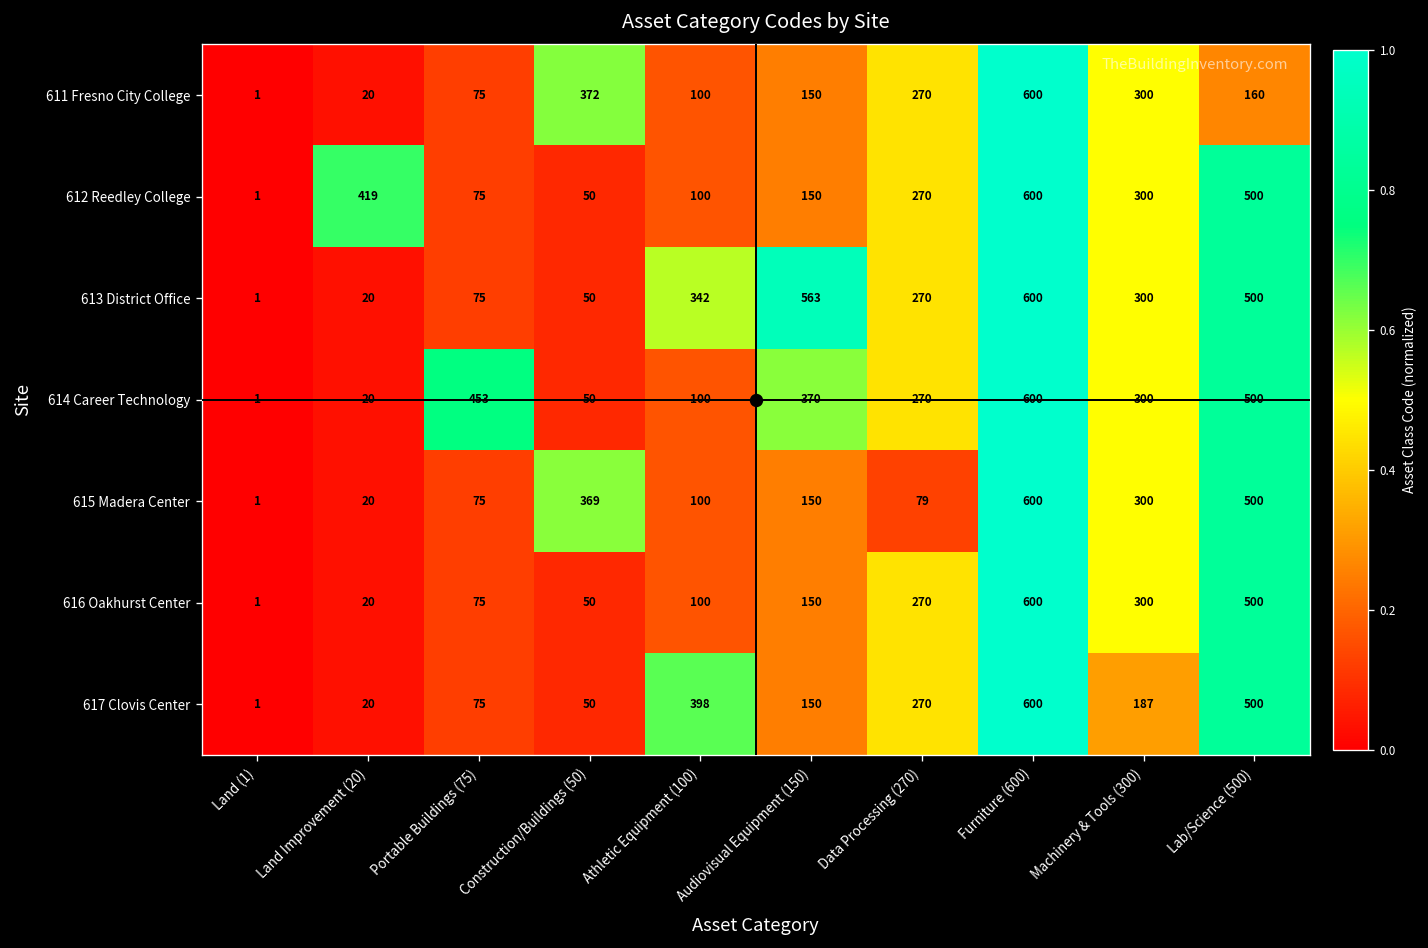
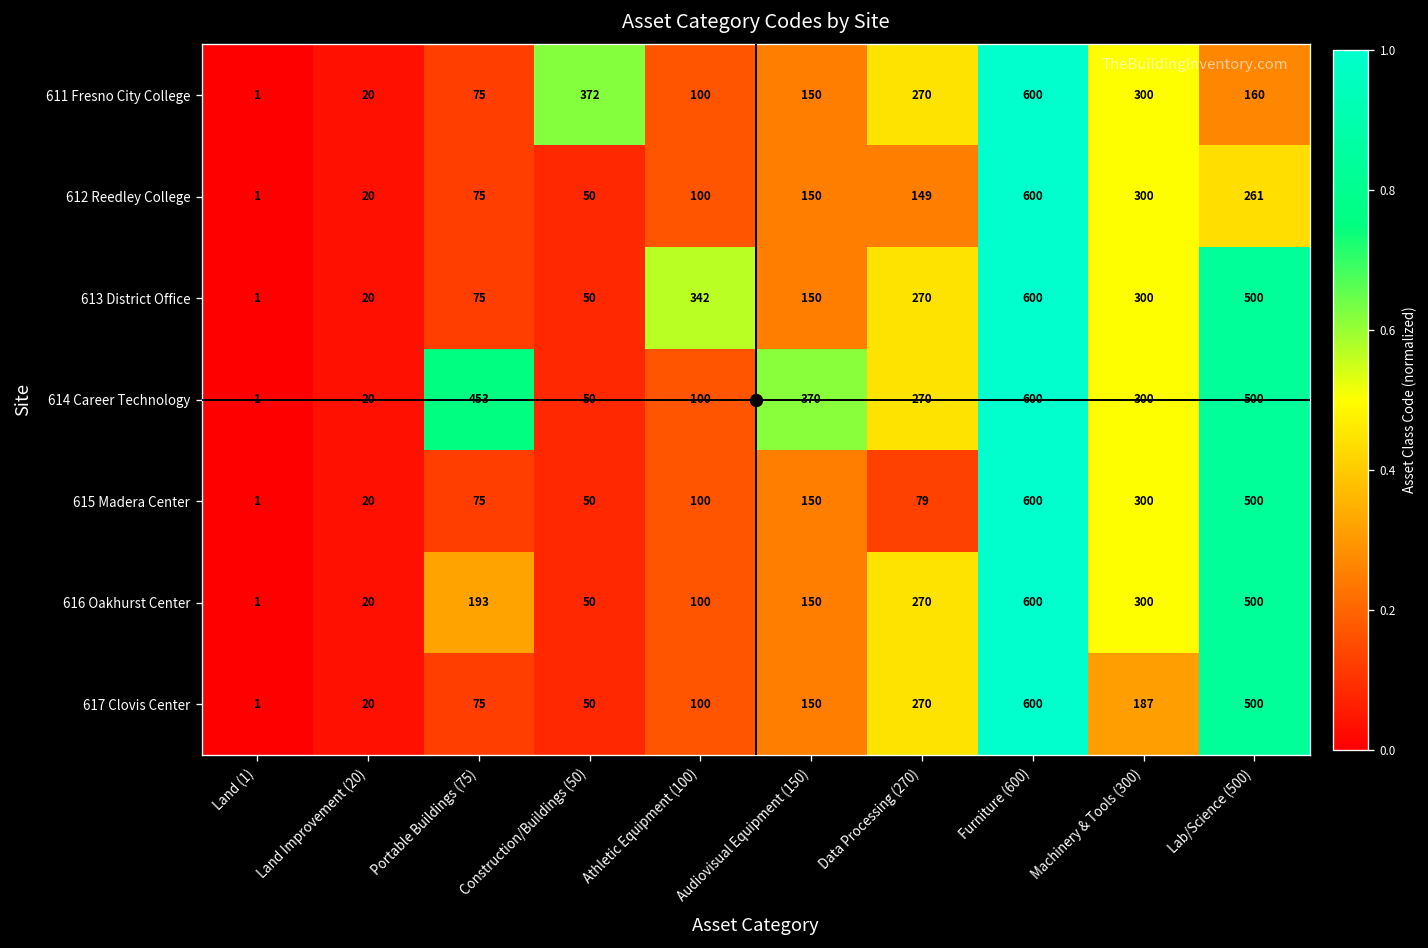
  {
    "611 Fresno City College": {
      "Land (1)": 1,
      "Land Improvement (20)": 20,
      "Portable Buildings (75)": 75,
      "Construction/Buildings (50)": 372,
      "Athletic Equipment (100)": 100,
      "Audiovisual Equipment (150)": 150,
      "Data Processing (270)": 270,
      "Furniture (600)": 600,
      "Lab/Science (500)": 160
    },
    "612 Reedley College": {
      "Land (1)": 1,
-     "Land Improvement (20)": 419,
+     "Land Improvement (20)": 20,
      "Portable Buildings (75)": 75,
      "Construction/Buildings (50)": 50,
      "Athletic Equipment (100)": 100,
      "Audiovisual Equipment (150)": 150,
-     "Data Processing (270)": 270,
+     "Data Processing (270)": 149,
      "Furniture (600)": 600,
      "Machinery & Tools (300)": 300,
-     "Lab/Science (500)": 500
+     "Lab/Science (500)": 261
    },
    "613 District Office": {
      "Land (1)": 1,
      "Land Improvement (20)": 20,
      "Portable Buildings (75)": 75,
      "Construction/Buildings (50)": 50,
      "Athletic Equipment (100)": 342,
-     "Audiovisual Equipment (150)": 563,
+     "Audiovisual Equipment (150)": 150,
      "Data Processing (270)": 270,
      "Furniture (600)": 600,
      "Machinery & Tools (300)": 300,
      "Lab/Science (500)": 500
    },
    "614 Career Technology": {
      "Land (1)": 1,
      "Land Improvement (20)": 20,
      "Portable Buildings (75)": 453,
      "Construction/Buildings (50)": 50,
      "Athletic Equipment (100)": 100,
      "Audiovisual Equipment (150)": 370,
      "Data Processing (270)": 270,
      "Furniture (600)": 600,
      "Machinery & Tools (300)": 300,
      "Lab/Science (500)": 500
    },
    "615 Madera Center": {
      "Land (1)": 1,
      "Land Improvement (20)": 20,
      "Portable Buildings (75)": 75,
-     "Construction/Buildings (50)": 369,
+     "Construction/Buildings (50)": 50,
      "Athletic Equipment (100)": 100,
      "Audiovisual Equipment (150)": 150,
      "Data Processing (270)": 79,
      "Furniture (600)": 600,
      "Machinery & Tools (300)": 300,
      "Lab/Science (500)": 500
    },
    "616 Oakhurst Center": {
      "Land (1)": 1,
      "Land Improvement (20)": 20,
-     "Portable Buildings (75)": 75,
+     "Portable Buildings (75)": 193,
      "Construction/Buildings (50)": 50,
      "Athletic Equipment (100)": 100,
      "Audiovisual Equipment (150)": 150,
      "Data Processing (270)": 270,
      "Furniture (600)": 600,
      "Machinery & Tools (300)": 300,
      "Lab/Science (500)": 500
    },
    "617 Clovis Center": {
      "Land (1)": 1,
      "Land Improvement (20)": 20,
      "Portable Buildings (75)": 75,
      "Construction/Buildings (50)": 50,
-     "Athletic Equipment (100)": 398,
+     "Athletic Equipment (100)": 100,
      "Audiovisual Equipment (150)": 150,
      "Data Processing (270)": 270,
      "Furniture (600)": 600,
      "Machinery & Tools (300)": 187,
      "Lab/Science (500)": 500
    }
  }
